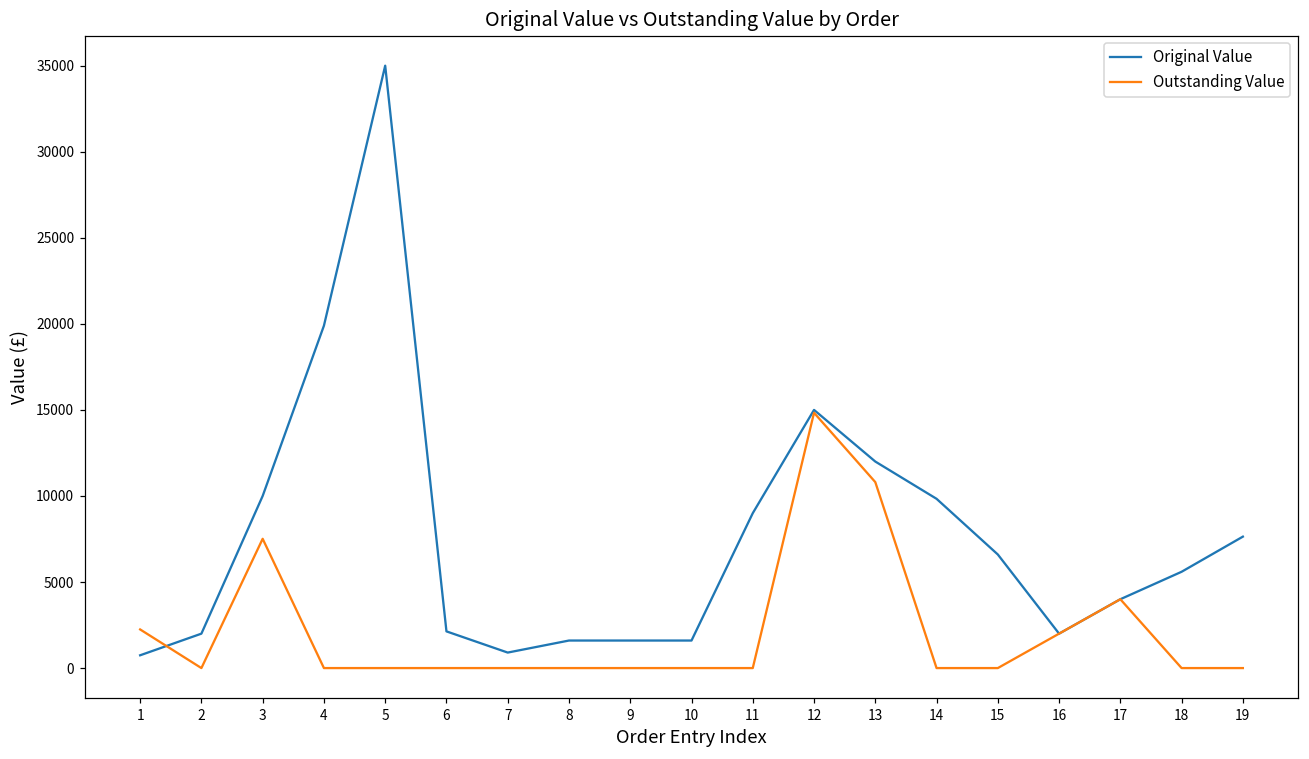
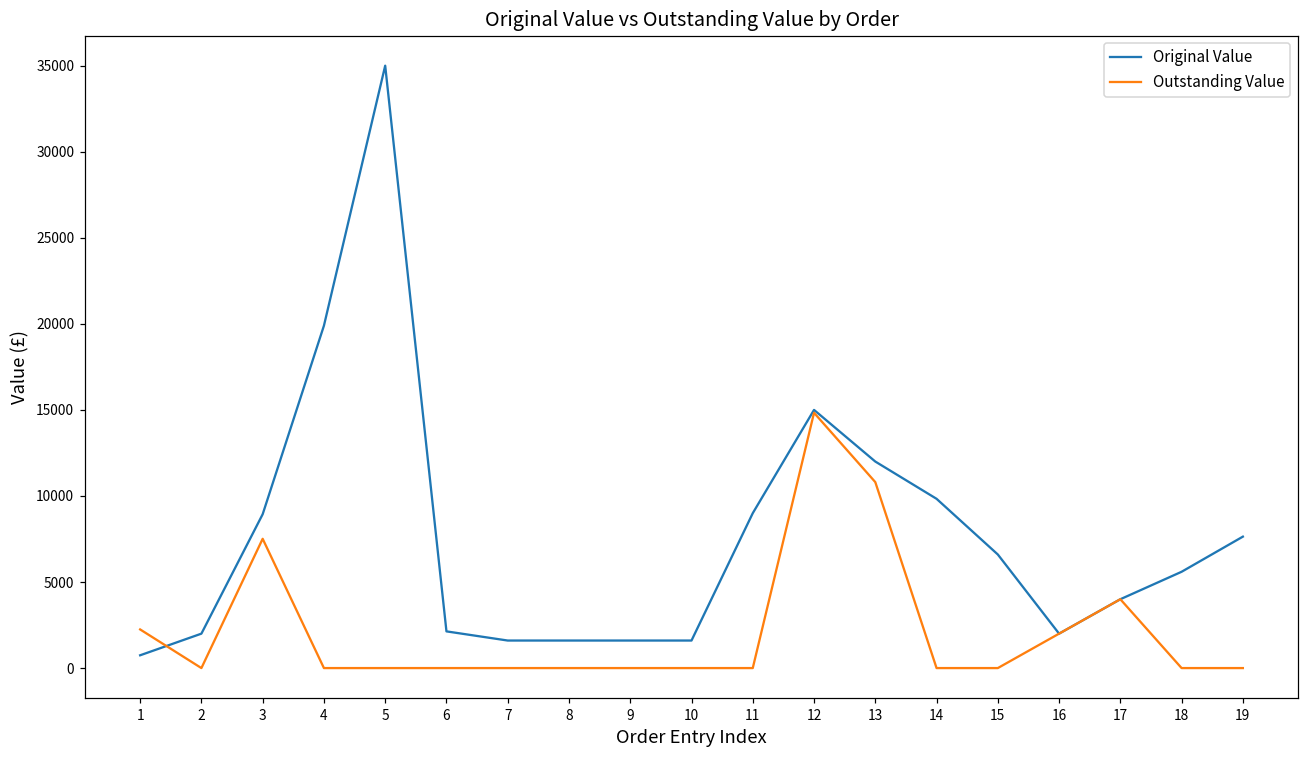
  {
    "Original Value": {
      "1": 700,
      "2": 2000,
-     "3": 10000,
+     "3": 8900,
      "4": 19900,
      "5": 35000,
      "6": 2100,
-     "7": 900,
+     "7": 1600,
      "8": 1600,
      "9": 1600,
      "10": 1600,
      "11": 9000,
      "12": 15000,
      "13": 12000,
      "14": 9800,
      "15": 6600,
      "18": 5600,
      "19": 7600
    },
    "Outstanding Value": {
      "1": 2200,
      "2": 0,
      "3": 7500,
      "4": 0,
      "5": 0,
      "6": 0,
      "7": 0,
      "8": 0,
      "9": 0,
      "10": 0,
      "11": 0,
      "12": 14800,
      "13": 10800,
      "14": 0,
      "15": 0,
      "18": 0,
      "19": 0
    }
  }
